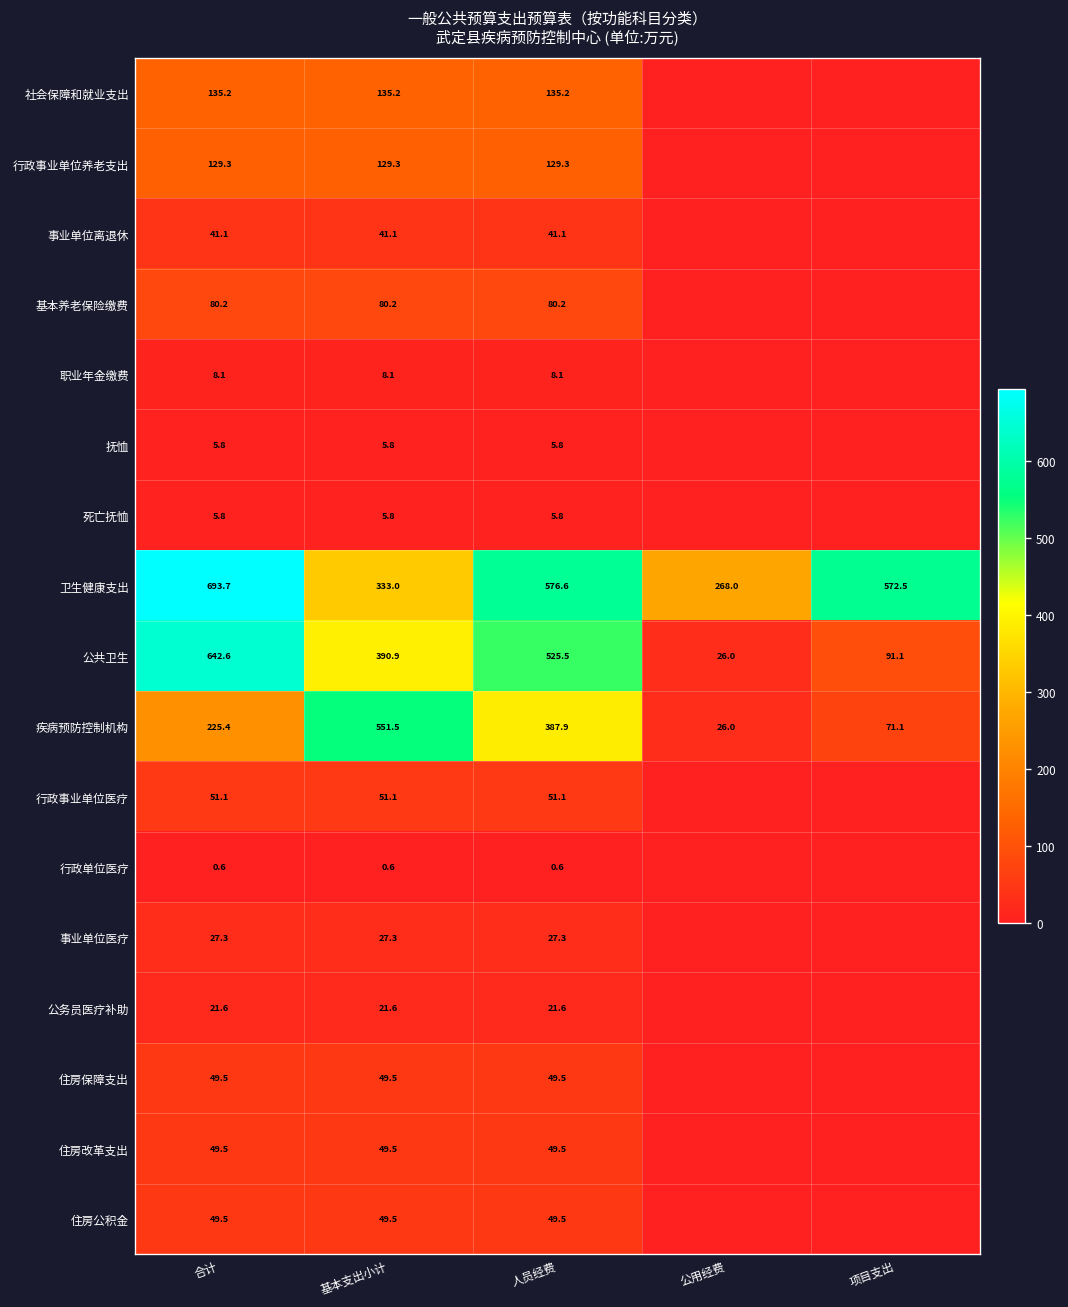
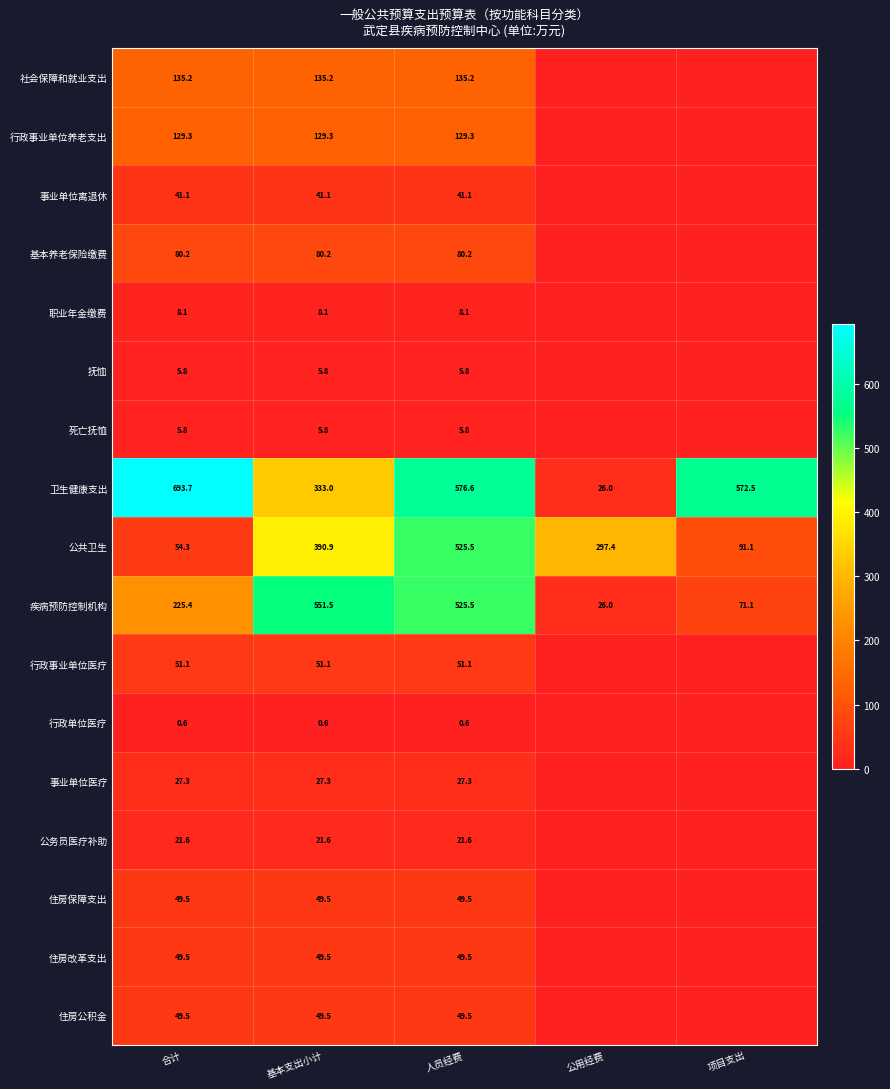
  {
    "社会保障和就业支出": {
      "合计": 135.2,
      "基本支出小计": 135.2,
      "人员经费": 135.2
    },
    "行政事业单位养老支出": {
      "合计": 129.3,
      "基本支出小计": 129.3,
      "人员经费": 129.3
    },
    "事业单位离退休": {
      "合计": 41.1,
      "基本支出小计": 41.1,
      "人员经费": 41.1
    },
    "基本养老保险缴费": {
      "合计": 80.2,
      "基本支出小计": 80.2,
      "人员经费": 80.2
    },
    "职业年金缴费": {
      "合计": 8.1,
      "基本支出小计": 8.1,
      "人员经费": 8.1
    },
    "抚恤": {
      "合计": 5.8,
      "基本支出小计": 5.8,
      "人员经费": 5.8
    },
    "死亡抚恤": {
      "合计": 5.8,
      "基本支出小计": 5.8,
      "人员经费": 5.8
    },
    "卫生健康支出": {
      "合计": 693.7,
      "基本支出小计": 333.0,
      "人员经费": 576.6,
-     "公用经费": 268.0,
+     "公用经费": 26.0,
      "项目支出": 572.5
    },
    "公共卫生": {
-     "合计": 642.6,
+     "合计": 54.3,
      "基本支出小计": 390.9,
      "人员经费": 525.5,
-     "公用经费": 26.0,
+     "公用经费": 297.4,
      "项目支出": 91.1
    },
    "疾病预防控制机构": {
      "合计": 225.4,
      "基本支出小计": 551.5,
-     "人员经费": 387.9,
+     "人员经费": 525.5,
      "公用经费": 26.0,
      "项目支出": 71.1
    },
    "行政事业单位医疗": {
      "合计": 51.1,
      "基本支出小计": 51.1,
      "人员经费": 51.1
    },
    "行政单位医疗": {
      "合计": 0.6,
      "基本支出小计": 0.6,
      "人员经费": 0.6
    },
    "事业单位医疗": {
      "合计": 27.3,
      "基本支出小计": 27.3,
      "人员经费": 27.3
    },
    "公务员医疗补助": {
      "合计": 21.6,
      "基本支出小计": 21.6,
      "人员经费": 21.6
    },
    "住房保障支出": {
      "合计": 49.5,
      "基本支出小计": 49.5,
      "人员经费": 49.5
    },
    "住房改革支出": {
      "合计": 49.5,
      "基本支出小计": 49.5,
      "人员经费": 49.5
    },
    "住房公积金": {
      "合计": 49.5,
      "基本支出小计": 49.5,
      "人员经费": 49.5
    }
  }
